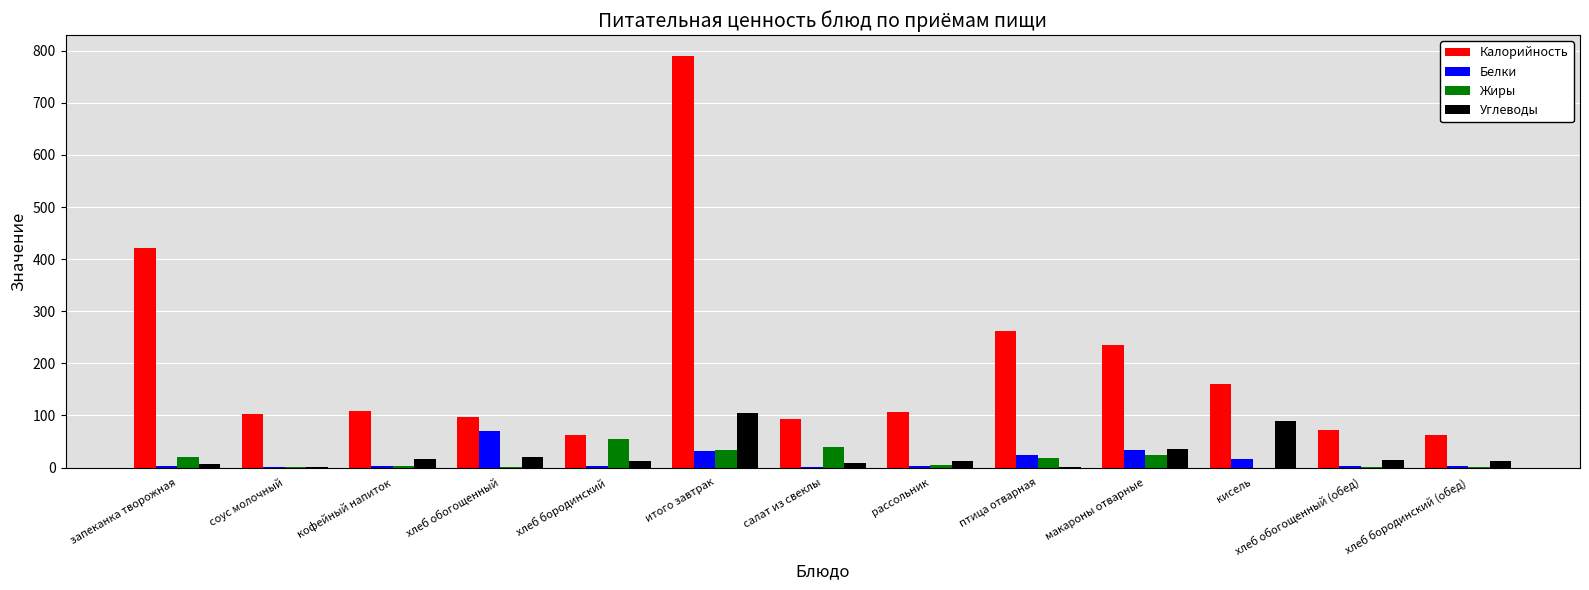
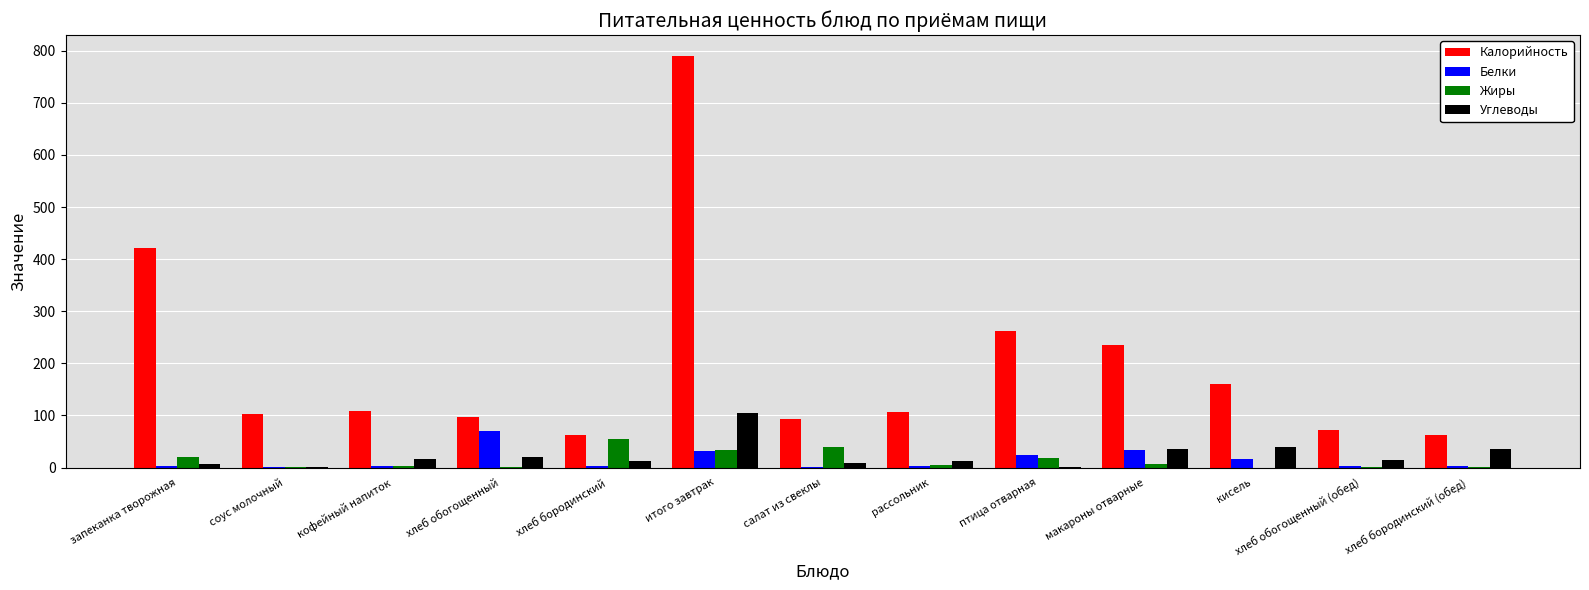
  {
    "Калорийность": {
      "запеканка творожная": 420,
      "соус молочный": 100,
      "кофейный напиток": 110,
      "хлеб обогощенный": 100,
      "хлеб бородинский": 60,
      "итого завтрак": 790,
      "салат из свеклы": 90,
      "рассольник": 110,
      "птица отварная": 260,
      "макароны отварные": 230,
      "кисель": 160,
      "хлеб обогощенный (обед)": 70,
      "хлеб бородинский (обед)": 60
    },
    "Белки": {
      "хлеб обогощенный": 70,
      "итого завтрак": 30,
      "птица отварная": 20,
      "макароны отварные": 30,
      "кисель": 20
    },
    "Жиры": {
      "запеканка творожная": 20,
      "хлеб бородинский": 50,
      "итого завтрак": 30,
      "салат из свеклы": 40,
      "рассольник": 10,
      "птица отварная": 20,
-     "макароны отварные": 20,
+     "макароны отварные": 10,
      "кисель": 0
    },
    "Углеводы": {
      "запеканка творожная": 10,
      "кофейный напиток": 20,
      "хлеб обогощенный": 20,
      "хлеб бородинский": 10,
      "итого завтрак": 100,
      "салат из свеклы": 10,
      "рассольник": 10,
      "макароны отварные": 40,
-     "кисель": 90,
+     "кисель": 40,
      "хлеб обогощенный (обед)": 10,
-     "хлеб бородинский (обед)": 10
+     "хлеб бородинский (обед)": 40
    }
  }
